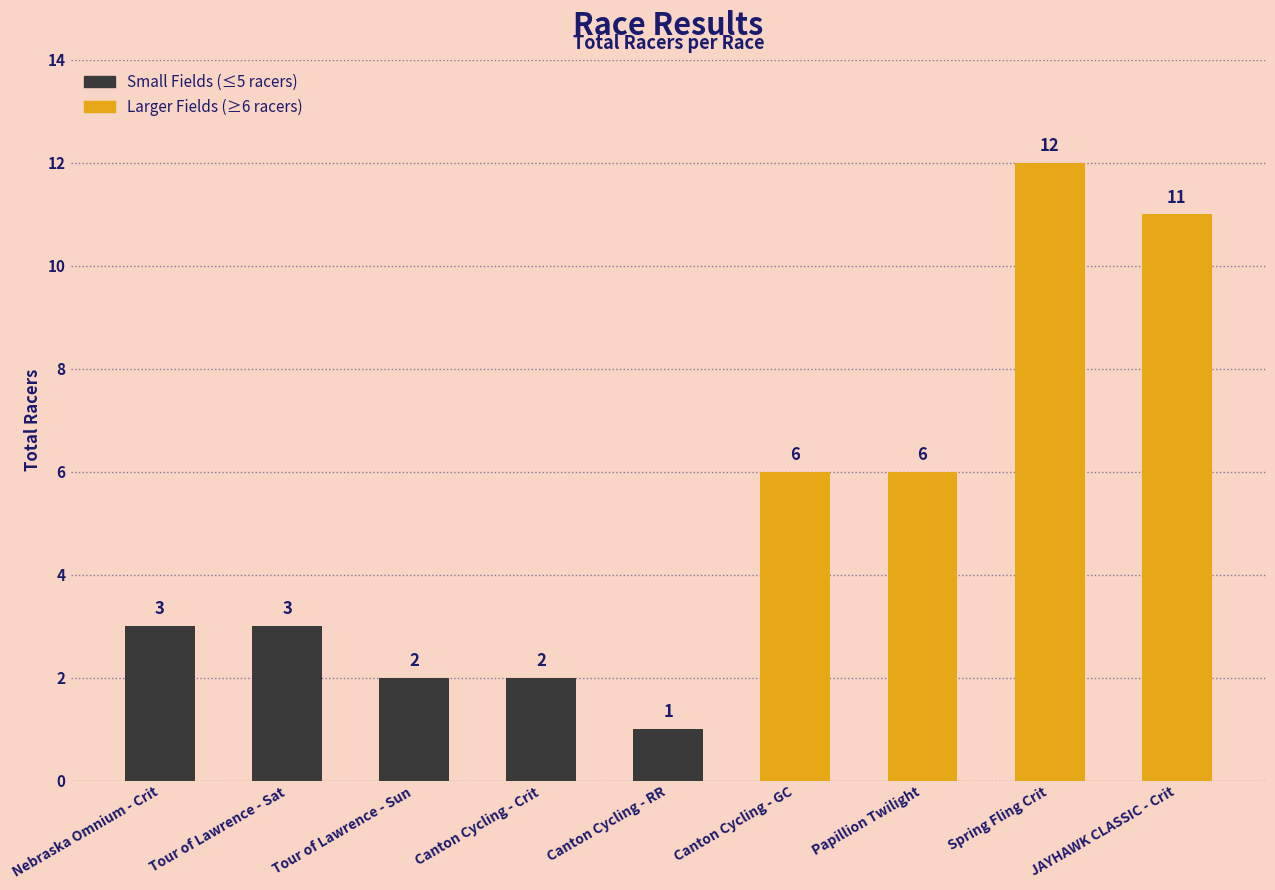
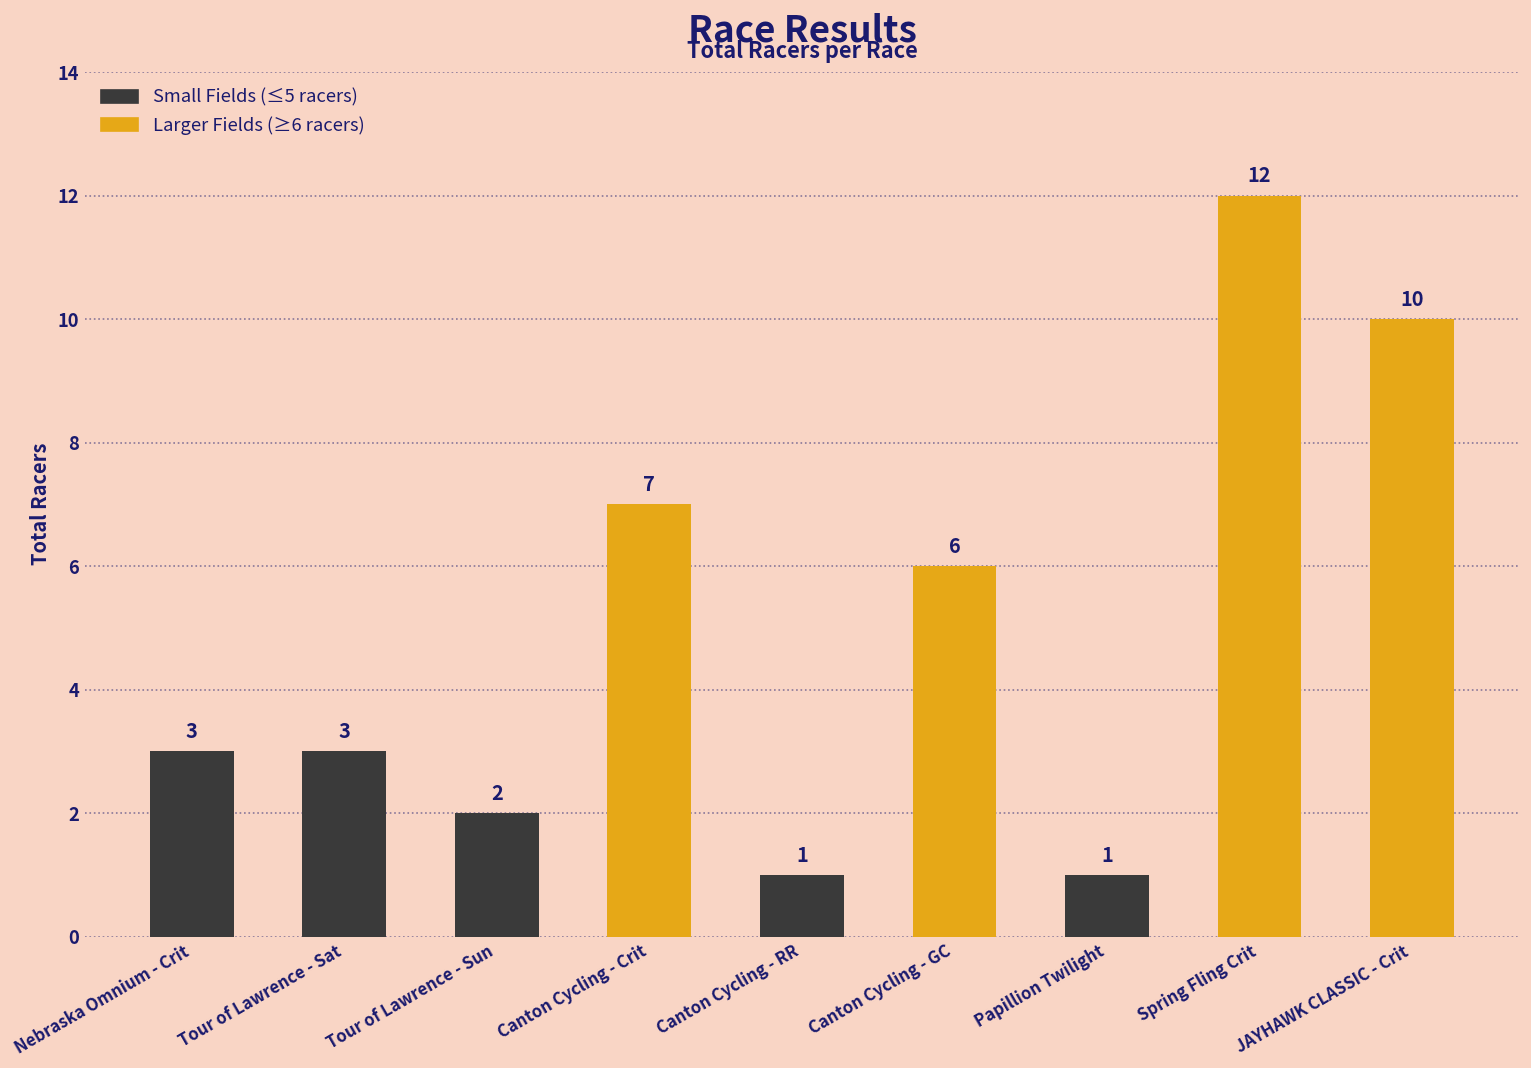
  {
    "Nebraska Omnium - Crit": 3,
    "Tour of Lawrence - Sat": 3,
    "Tour of Lawrence - Sun": 2,
-   "Canton Cycling - Crit": 2,
+   "Canton Cycling - Crit": 7,
    "Canton Cycling - RR": 1,
    "Canton Cycling - GC": 6,
-   "Papillion Twilight": 6,
+   "Papillion Twilight": 1,
    "Spring Fling Crit": 12,
-   "JAYHAWK CLASSIC - Crit": 11
+   "JAYHAWK CLASSIC - Crit": 10
  }
